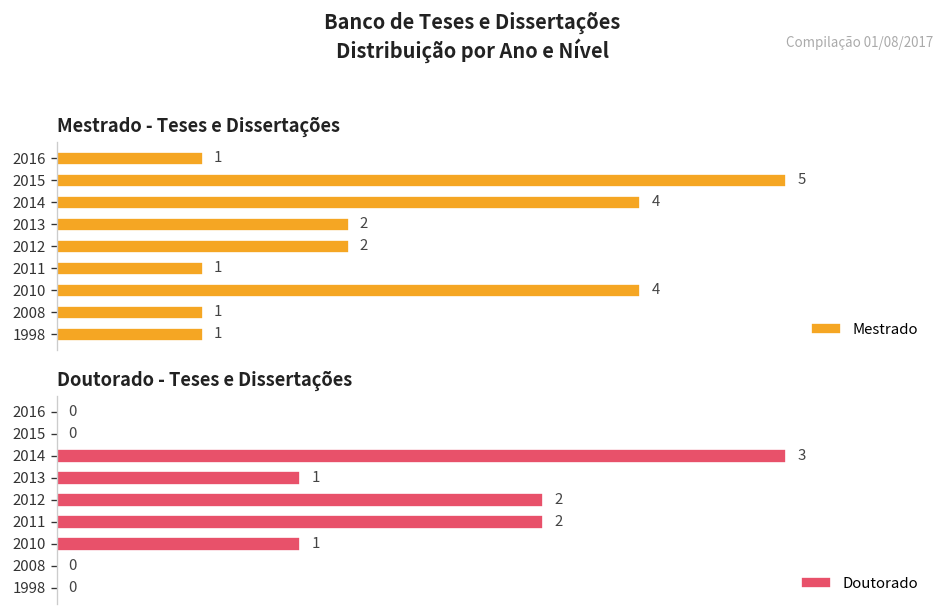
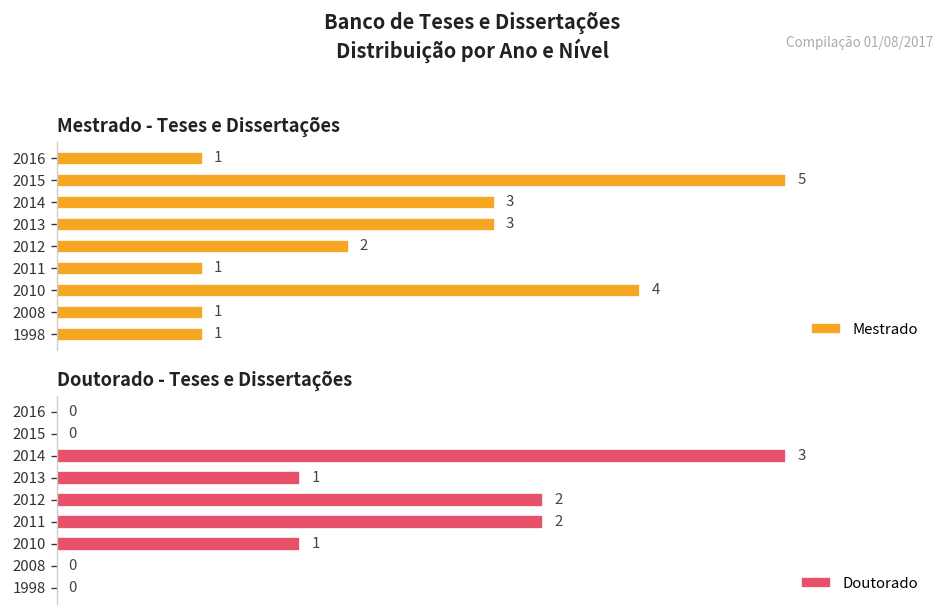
  {
    "Mestrado - Teses e Dissertações": {
-     "2014": 4,
-     "2013": 2
+     "2014": 3,
+     "2013": 3
    },
    "Doutorado - Teses e Dissertações": {
      "2016": 0,
      "2015": 0,
      "2008": 0,
      "1998": 0
    }
  }
